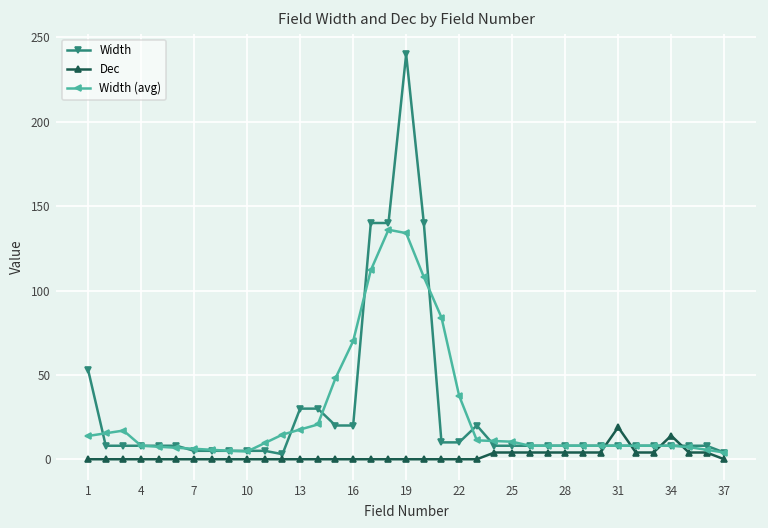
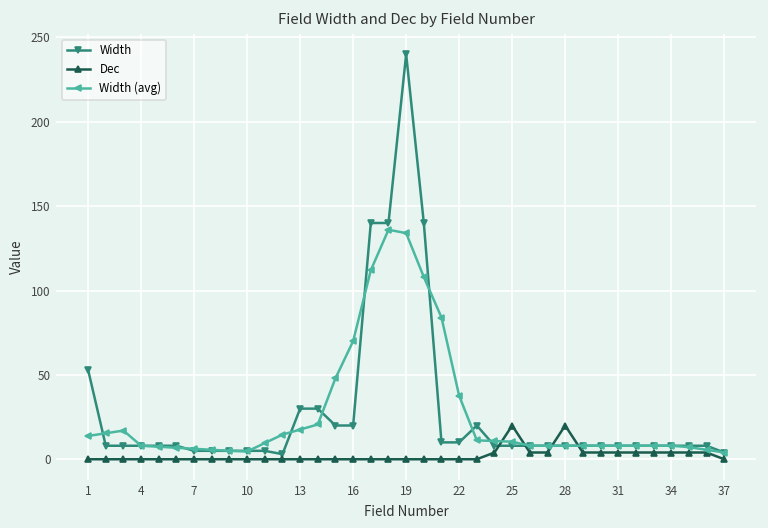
  {
    "Width": {
      "1": 53,
      "13": 30,
      "16": 20,
      "19": 240,
      "22": 10,
      "25": 8
    },
    "Dec": {
      "1": 0,
      "4": 0,
      "7": 0,
      "10": 0,
      "13": 0,
      "16": 0,
      "19": 0,
      "22": 0,
-     "25": 4,
-     "28": 4,
-     "31": 19,
-     "34": 14,
+     "25": 20,
+     "28": 20,
+     "31": 4,
+     "34": 4,
      "37": 0
    },
    "Width (avg)": {
      "1": 14,
      "13": 18,
      "16": 70,
      "19": 134,
      "22": 38,
      "25": 10
    }
  }
